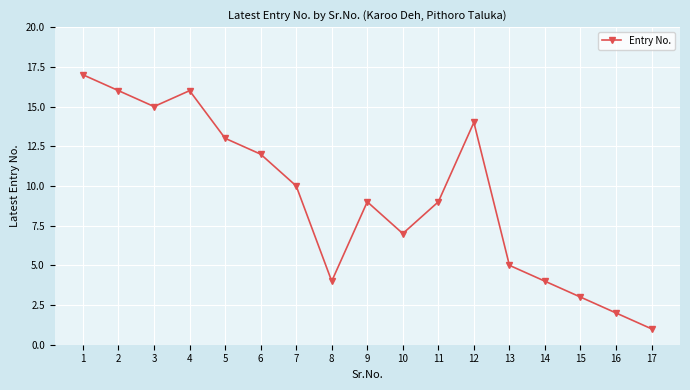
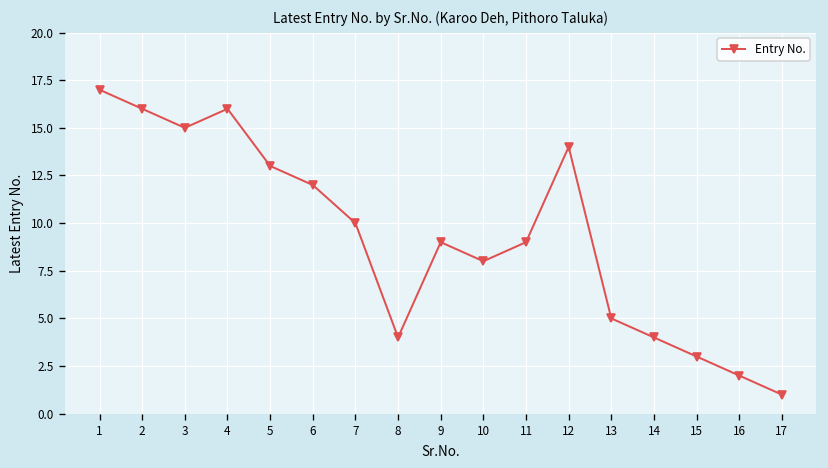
  {
    "1": 17,
    "2": 16,
    "3": 15,
    "4": 16,
    "5": 13,
    "6": 12,
    "7": 10,
    "8": 4,
    "9": 9,
-   "10": 7,
+   "10": 8,
    "11": 9,
    "12": 14,
    "13": 5,
    "14": 4,
    "15": 3,
    "16": 2,
    "17": 1
  }
